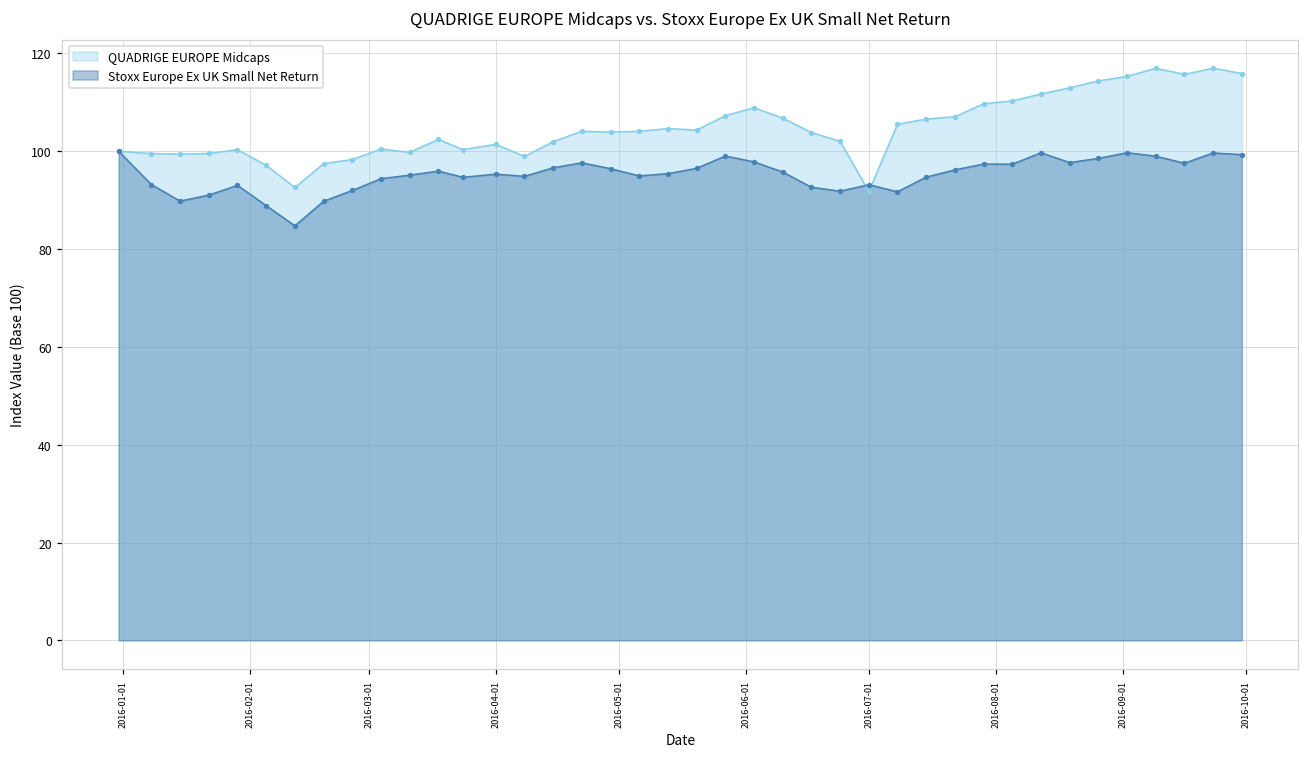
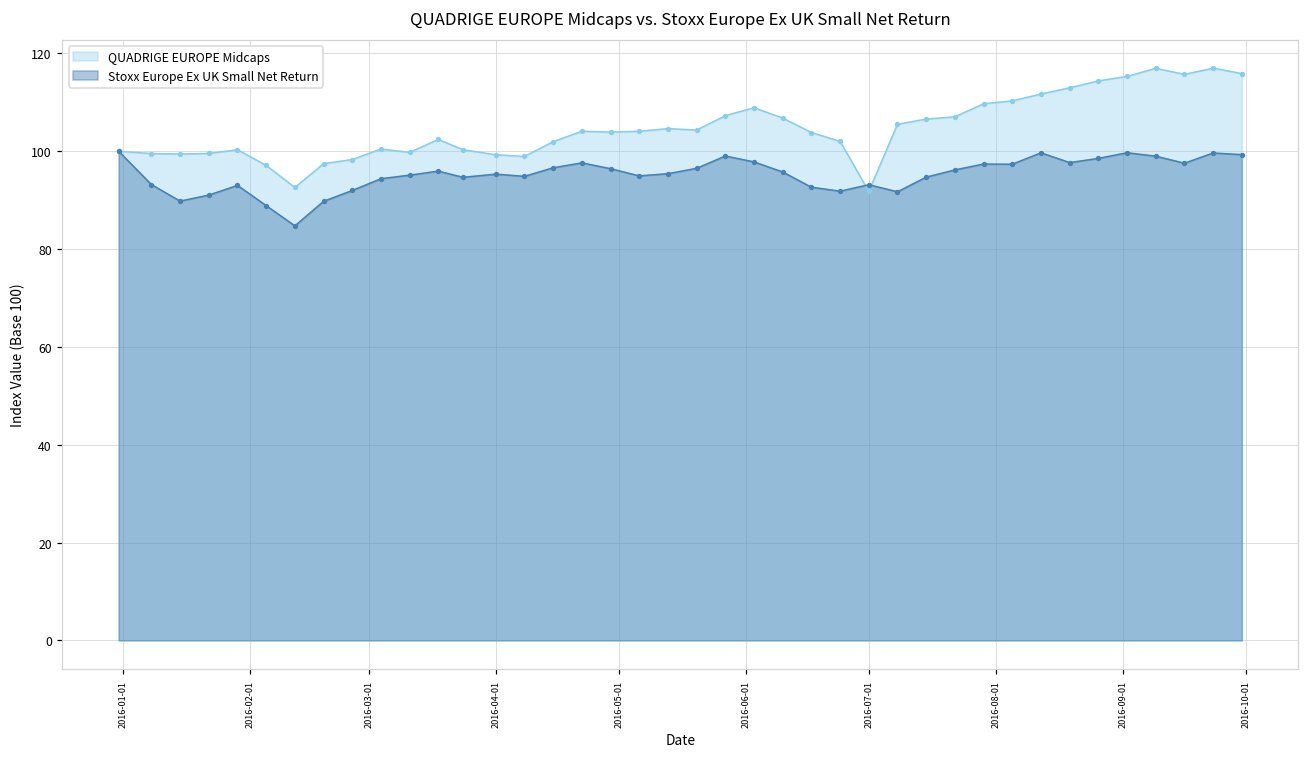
  {
    "QUADRIGE EUROPE Midcaps": {
-     "2016-04-01": 101,
+     "2016-04-01": 99,
      "2016-07-01": 92
    },
    "Stoxx Europe Ex UK Small Net Return": {
      "2016-04-01": 95,
      "2016-07-01": 93
    }
  }
